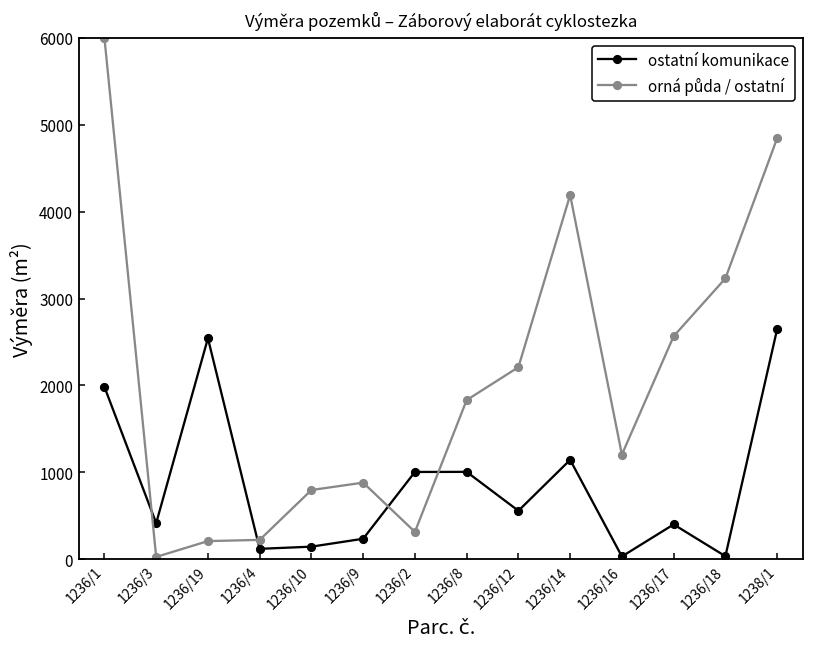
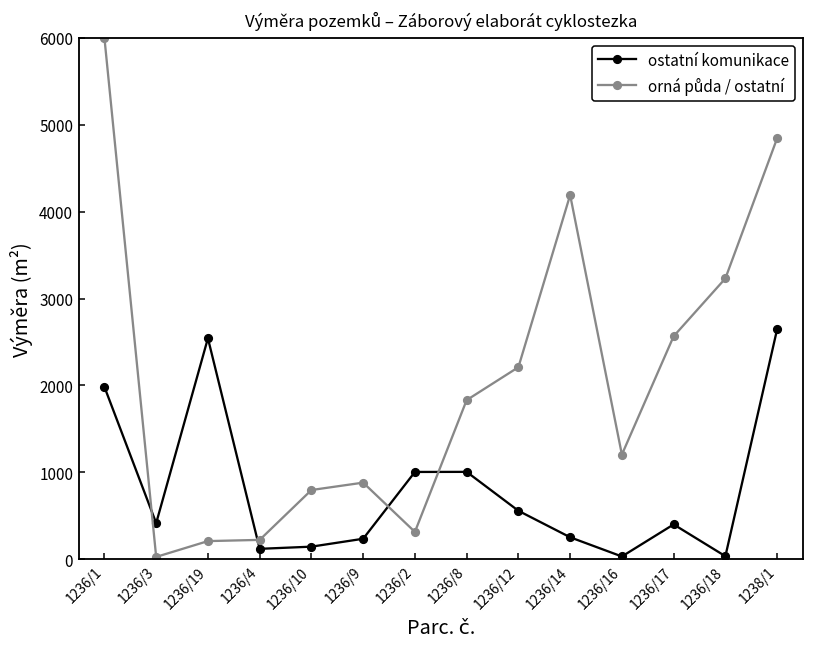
  {
    "ostatní komunikace": {
      "1236/1": 2000,
      "1236/3": 400,
      "1236/19": 2500,
      "1236/4": 100,
      "1236/10": 100,
      "1236/9": 200,
      "1236/2": 1000,
      "1236/8": 1000,
      "1236/12": 600,
-     "1236/14": 1100,
+     "1236/14": 300,
      "1236/16": 0,
      "1236/17": 400,
      "1236/18": 0,
      "1238/1": 2600
    },
    "orná půda / ostatní": {
      "1236/1": 6000,
      "1236/3": 0,
      "1236/19": 200,
      "1236/4": 200,
      "1236/10": 800,
      "1236/9": 900,
      "1236/2": 300,
      "1236/8": 1800,
      "1236/12": 2200,
      "1236/14": 4200,
      "1236/16": 1200,
      "1236/17": 2600,
      "1236/18": 3200,
      "1238/1": 4800
    }
  }
